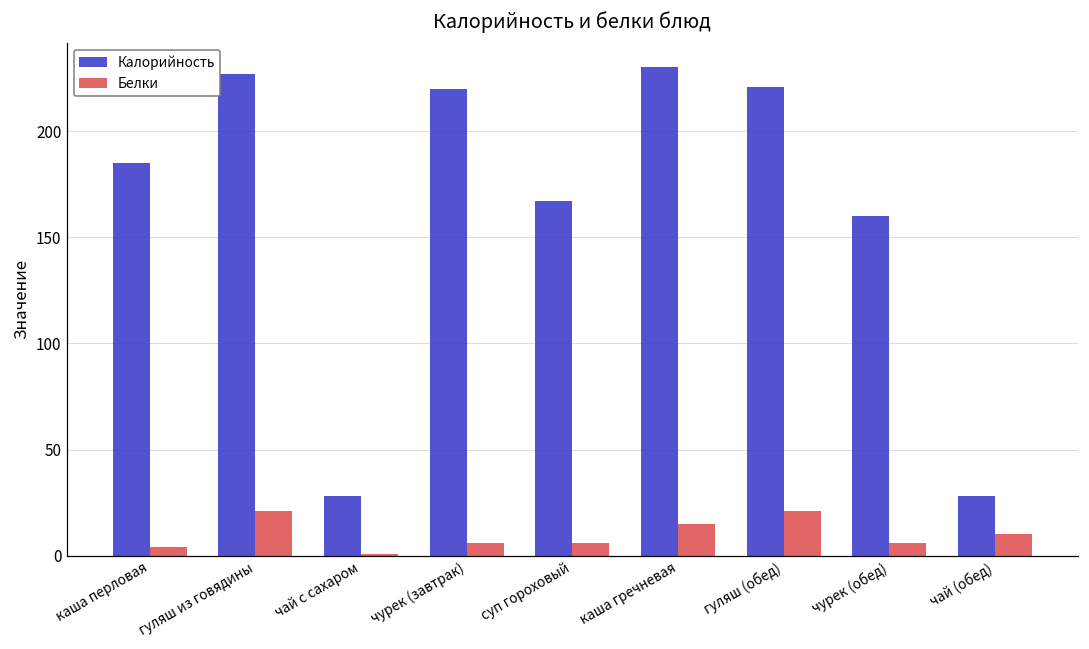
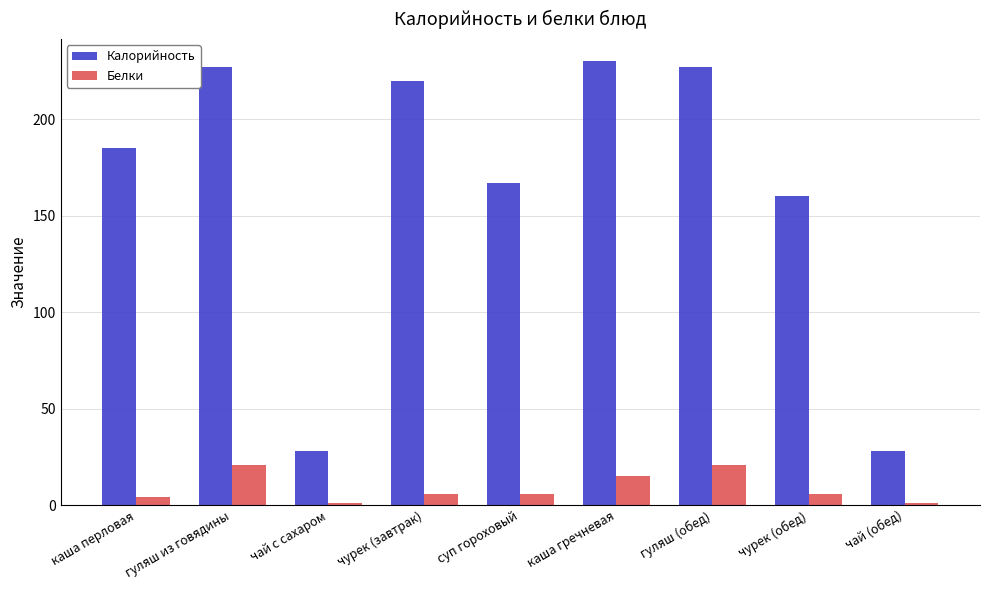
  {
    "Калорийность": {
      "каша перловая": 185,
      "гуляш из говядины": 227,
      "чай с сахаром": 28,
      "чурек (завтрак)": 220,
      "суп гороховый": 167,
      "каша гречневая": 230,
-     "гуляш (обед)": 221,
+     "гуляш (обед)": 227,
      "чурек (обед)": 160,
      "чай (обед)": 28
    },
    "Белки": {
      "каша перловая": 4,
      "гуляш из говядины": 21,
      "чурек (завтрак)": 6,
      "суп гороховый": 6,
      "каша гречневая": 15,
      "гуляш (обед)": 21,
      "чурек (обед)": 6,
-     "чай (обед)": 10
+     "чай (обед)": 1
    }
  }
